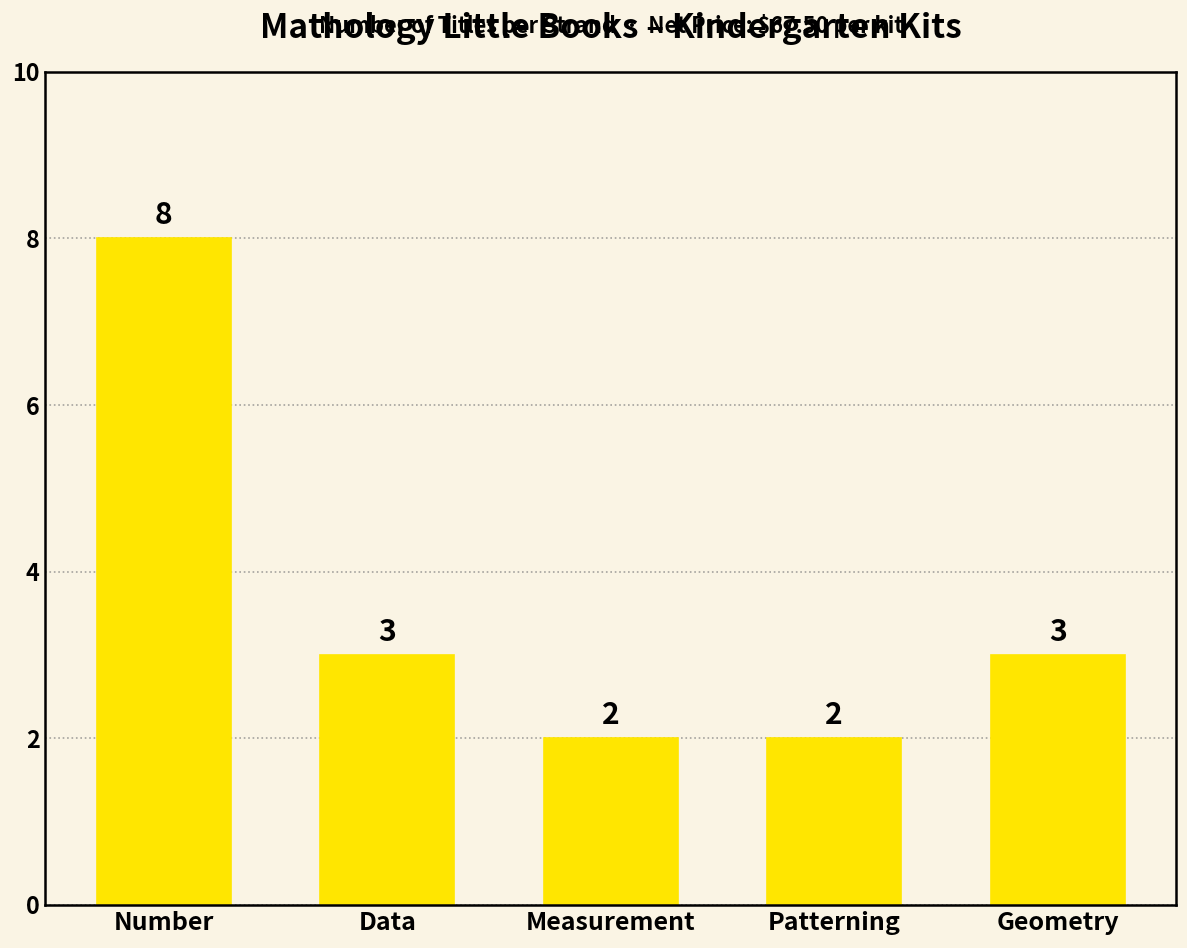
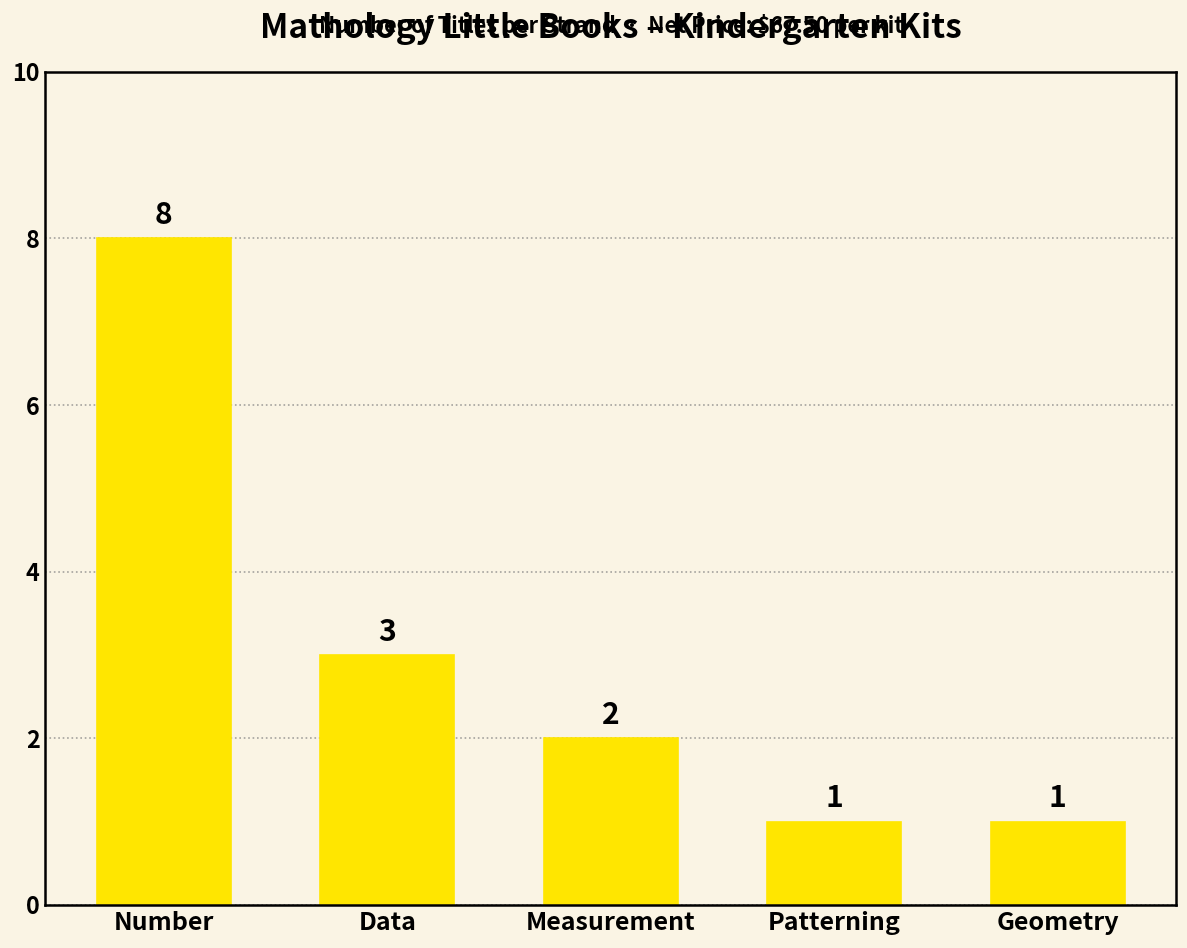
  {
    "Number": 8,
    "Data": 3,
    "Measurement": 2,
-   "Patterning": 2,
-   "Geometry": 3
+   "Patterning": 1,
+   "Geometry": 1
  }
